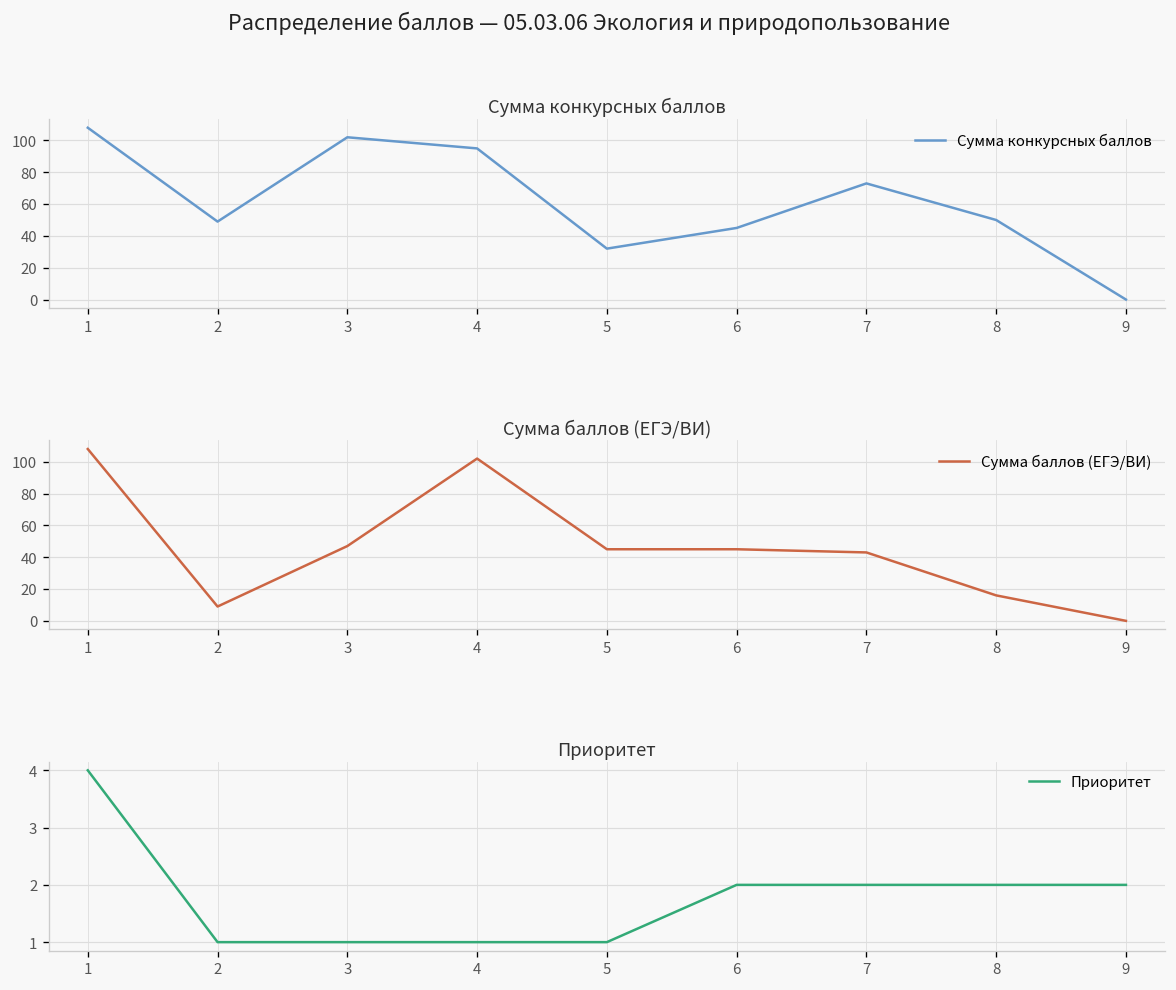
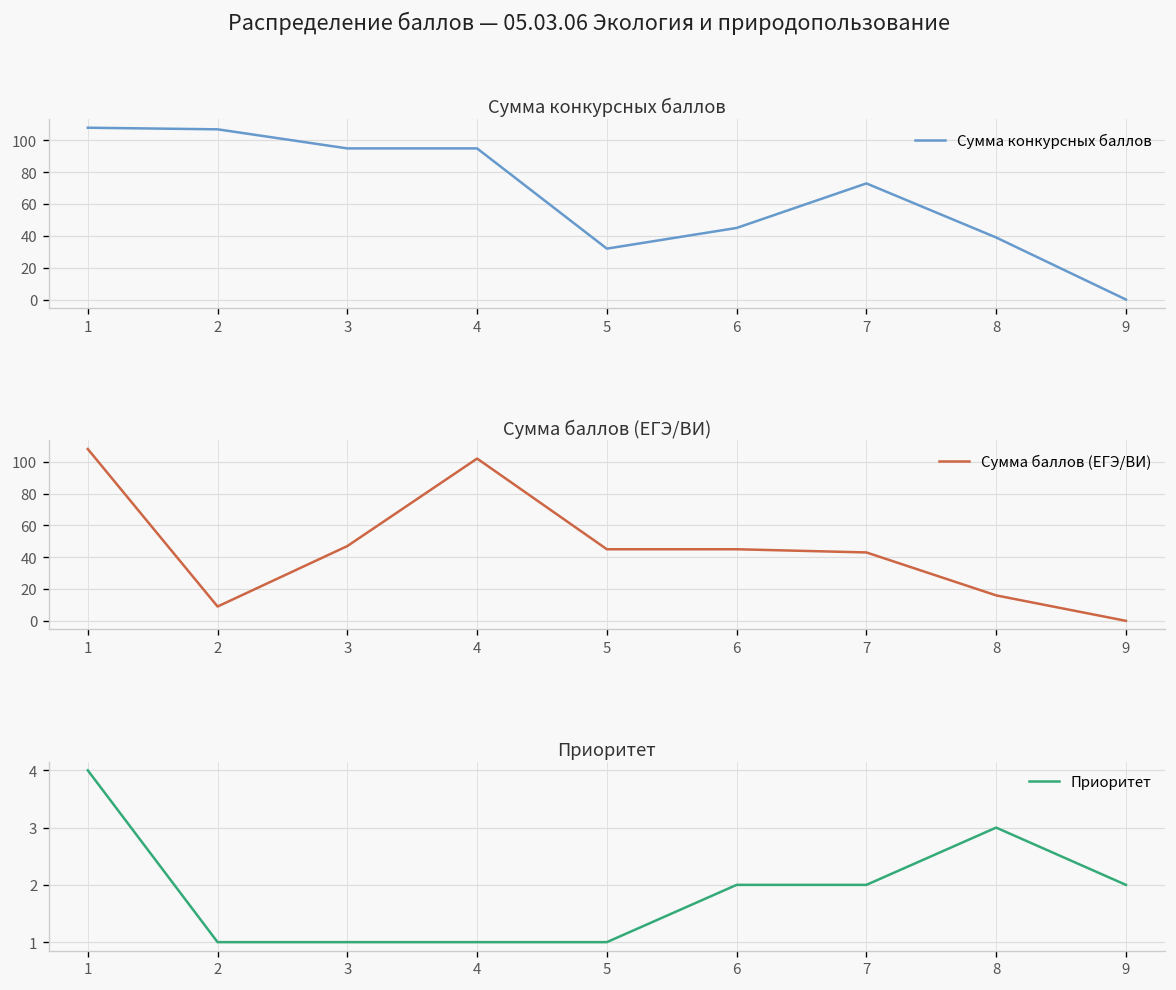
  {
    "Сумма конкурсных баллов": {
      "1": 108,
-     "2": 49,
-     "3": 102,
+     "2": 107,
+     "3": 95,
      "4": 95,
      "5": 32,
      "6": 45,
      "7": 73,
-     "8": 50,
+     "8": 39,
      "9": 0
    },
    "Сумма баллов (ЕГЭ/ВИ)": {
      "1": 108,
      "2": 9,
      "3": 47,
      "4": 102,
      "5": 45,
      "6": 45,
      "7": 43,
      "8": 16,
      "9": 0
    },
    "Приоритет": {
      "1": 4,
      "2": 1,
      "3": 1,
      "4": 1,
      "5": 1,
      "6": 2,
      "7": 2,
-     "8": 2,
+     "8": 3,
      "9": 2
    }
  }
